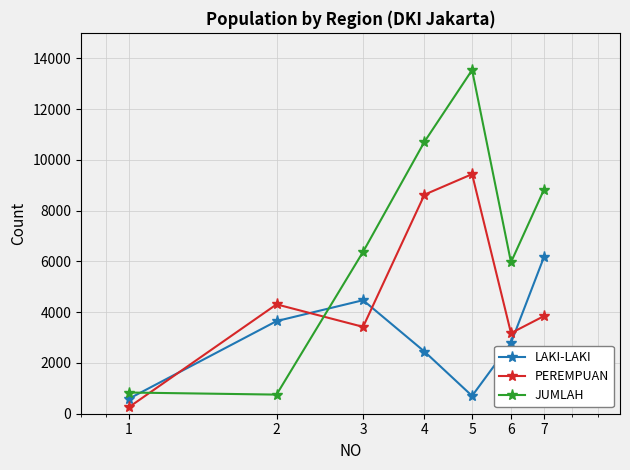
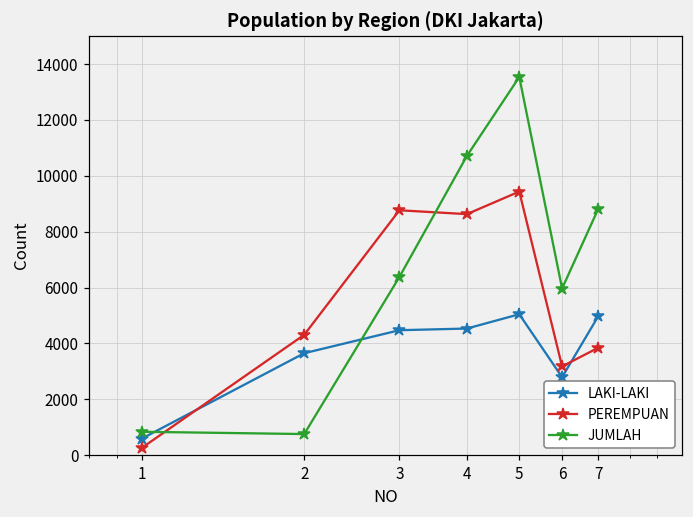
  {
    "LAKI-LAKI": {
      "1": 600,
      "2": 3600,
      "3": 4500,
-     "4": 2400,
-     "5": 700,
+     "4": 4500,
+     "5": 5000,
      "6": 2800,
-     "7": 6200
+     "7": 5000
    },
    "PEREMPUAN": {
      "1": 300,
      "2": 4300,
-     "3": 3400,
+     "3": 8800,
      "4": 8600,
      "5": 9400,
      "6": 3200,
      "7": 3800
    },
    "JUMLAH": {
      "1": 800,
      "2": 800,
      "3": 6400,
      "4": 10700,
      "5": 13500,
      "6": 6000,
      "7": 8800
    }
  }
